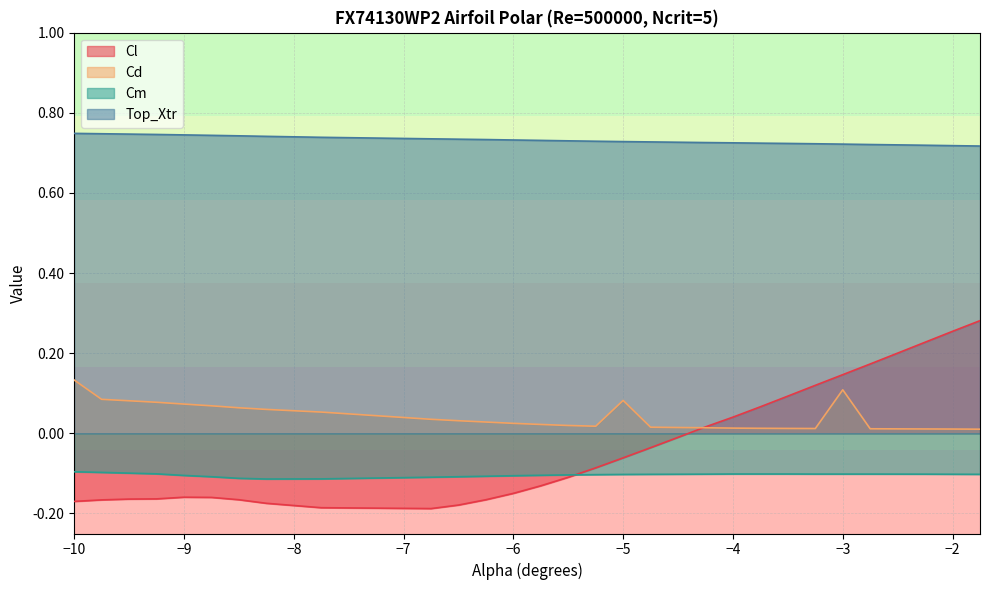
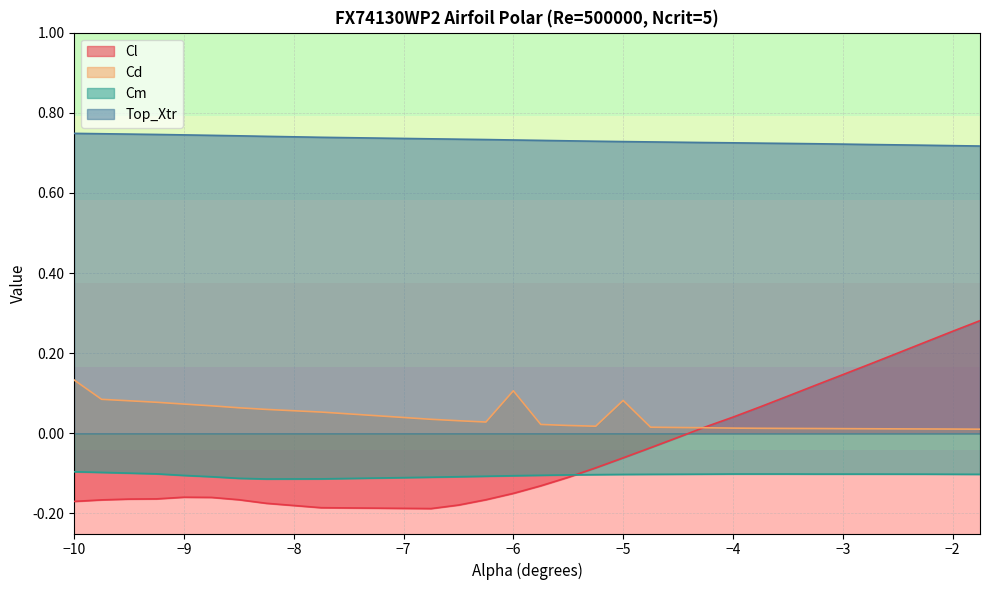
  {
    "Cd": {
      "−10": 0.13,
      "−9": 0.07,
-     "−6": 0.02,
+     "−6": 0.11,
      "−5": 0.08,
      "−4": 0.01,
-     "−3": 0.11,
+     "−3": 0.01,
      "−2": 0.01
    }
  }
